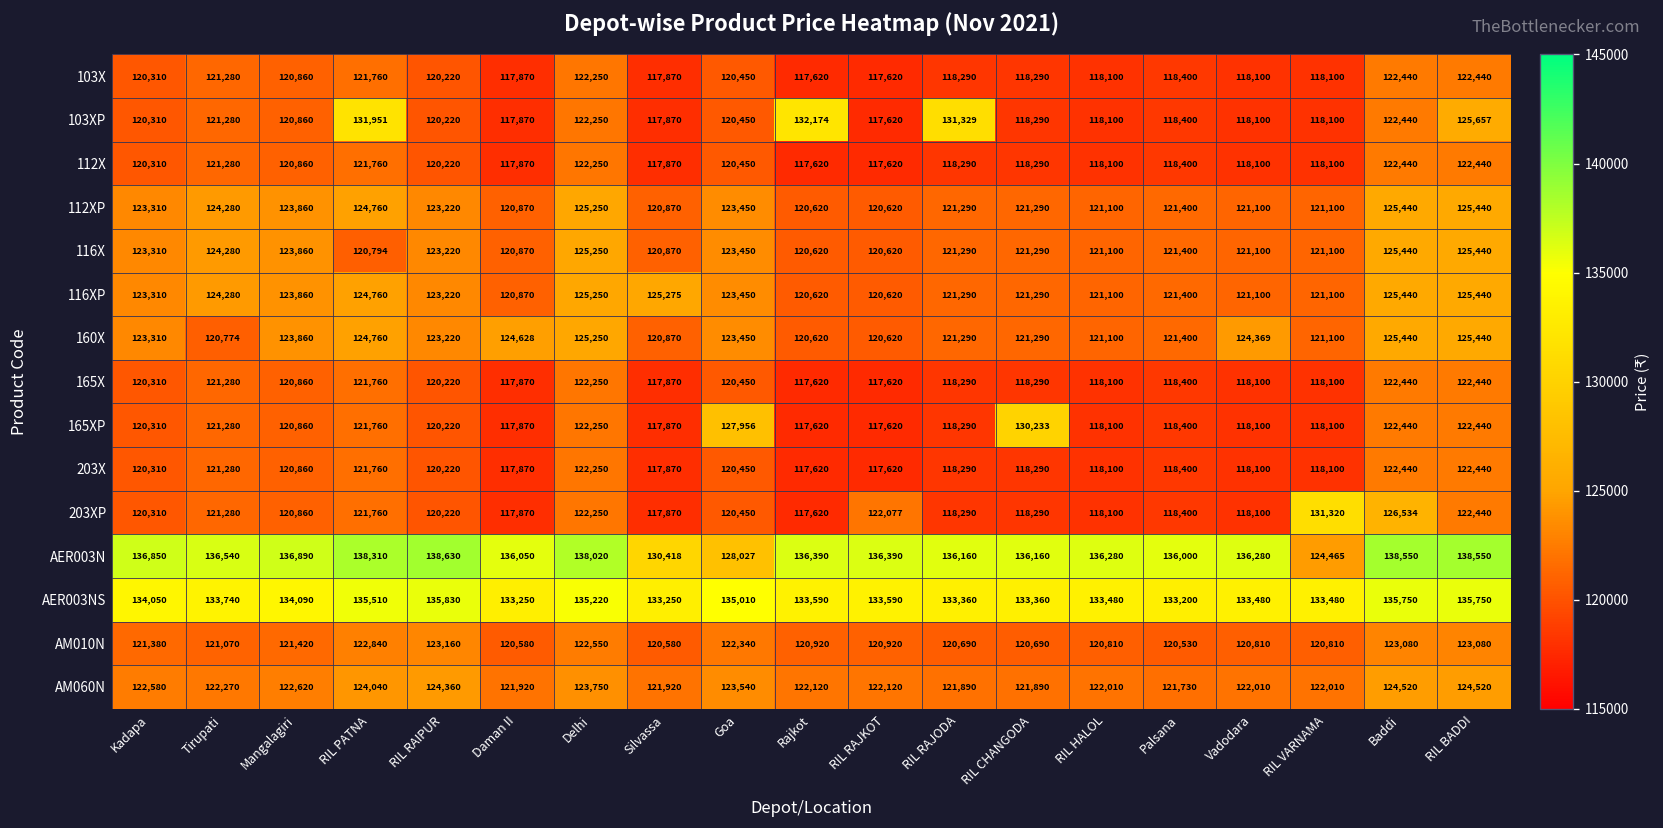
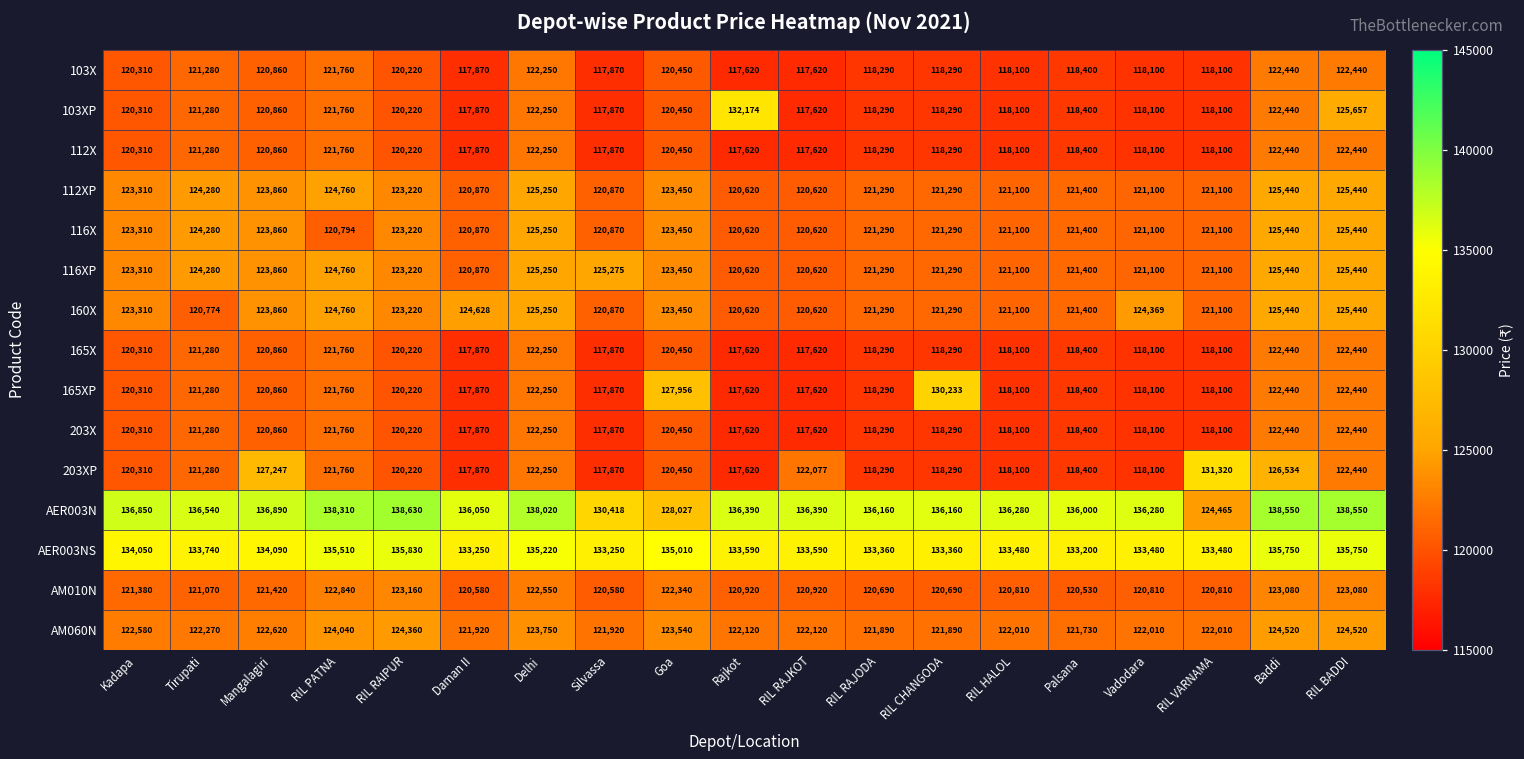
  {
    "103XP": {
      "Kadapa": "120,310",
      "Tirupati": "121,280",
      "Mangalagiri": "120,860",
-     "RIL PATNA": "131,951",
+     "RIL PATNA": "121,760",
      "RIL RAIPUR": "120,220",
      "Daman II": "117,870",
      "Delhi": "122,250",
      "Silvassa": "117,870",
      "Goa": "120,450",
      "Rajkot": "132,174",
      "RIL RAJKOT": "117,620",
-     "RIL RAJODA": "131,329",
+     "RIL RAJODA": "118,290",
      "RIL CHANGODA": "118,290",
      "RIL HALOL": "118,100",
      "Palsana": "118,400",
      "Vadodara": "118,100",
      "RIL VARNAMA": "118,100",
      "Baddi": "122,440",
      "RIL BADDI": "125,657"
    },
    "203XP": {
      "Kadapa": "120,310",
      "Tirupati": "121,280",
-     "Mangalagiri": "120,860",
+     "Mangalagiri": "127,247",
      "RIL PATNA": "121,760",
      "RIL RAIPUR": "120,220",
      "Daman II": "117,870",
      "Delhi": "122,250",
      "Silvassa": "117,870",
      "Goa": "120,450",
      "Rajkot": "117,620",
      "RIL RAJKOT": "122,077",
      "RIL RAJODA": "118,290",
      "RIL CHANGODA": "118,290",
      "RIL HALOL": "118,100",
      "Palsana": "118,400",
      "Vadodara": "118,100",
      "RIL VARNAMA": "131,320",
      "Baddi": "126,534",
      "RIL BADDI": "122,440"
    }
  }
